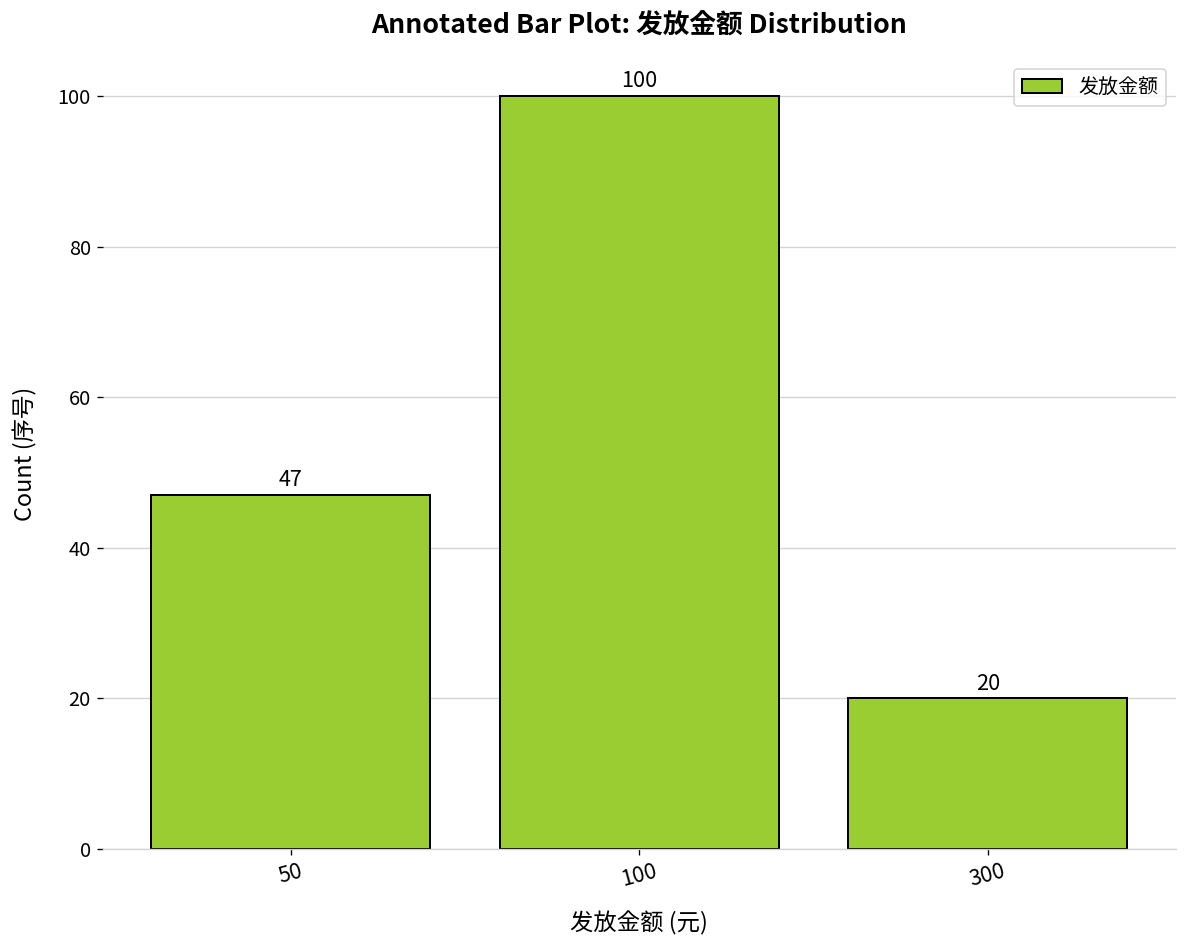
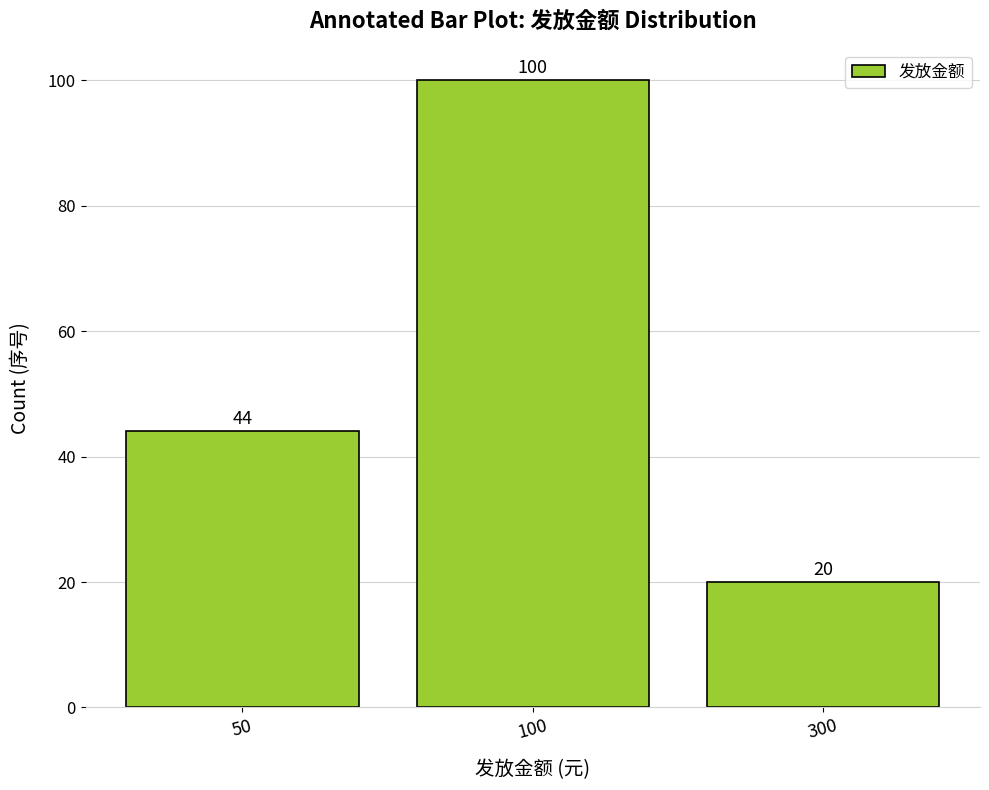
  {
-   "50": 47,
+   "50": 44,
    "100": 100,
    "300": 20
  }
